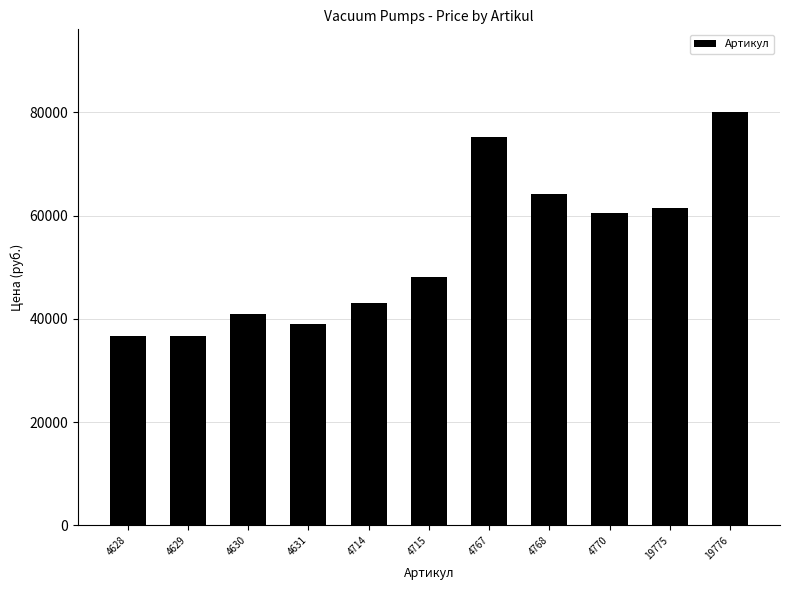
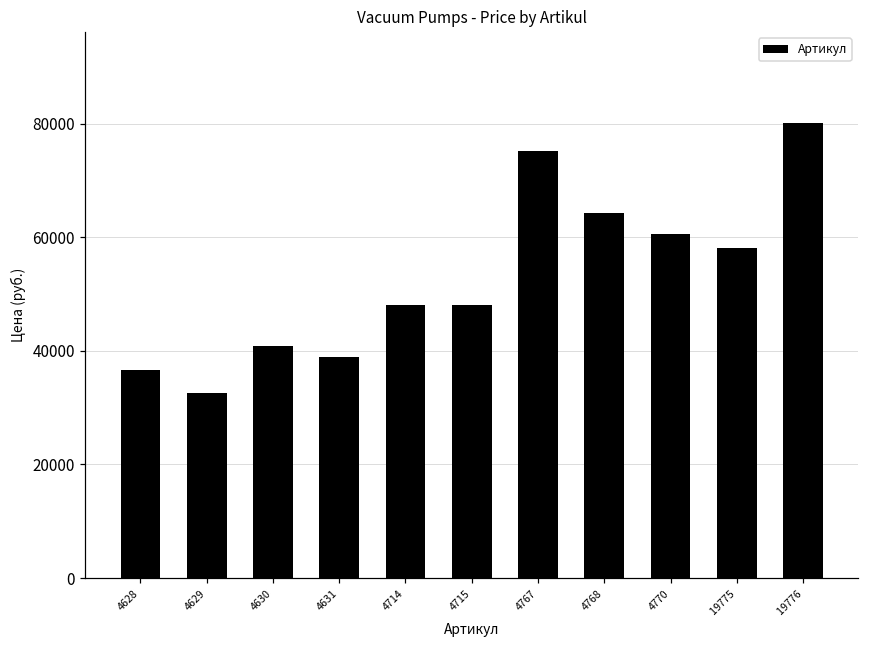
  {
    "4628": 37000,
-   "4629": 37000,
+   "4629": 33000,
    "4630": 41000,
    "4631": 39000,
-   "4714": 43000,
+   "4714": 48000,
    "4715": 48000,
    "4767": 75000,
    "4768": 64000,
    "4770": 61000,
-   "19775": 62000,
+   "19775": 58000,
    "19776": 80000
  }
